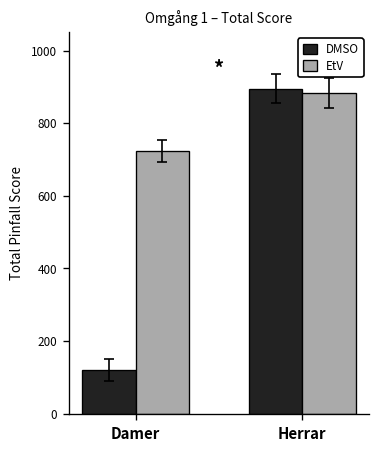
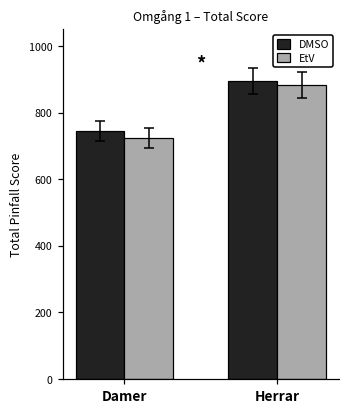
  {
    "DMSO": {
-     "Damer": 120,
+     "Damer": 750,
      "Herrar": 900
    },
    "EtV": {
      "Damer": 720,
      "Herrar": 880
    }
  }
